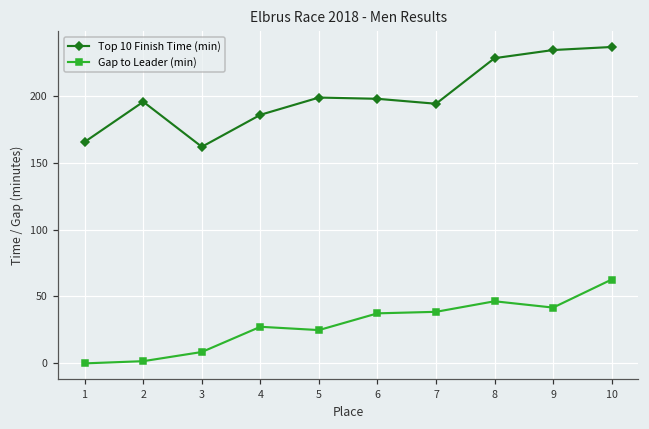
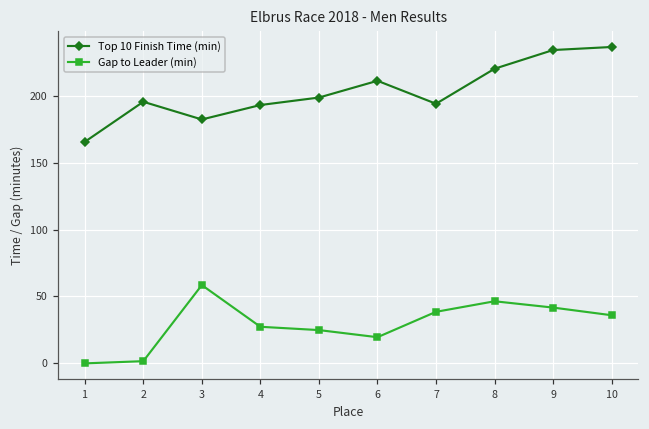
  {
    "Top 10 Finish Time (min)": {
      "1": 165,
      "2": 195,
-     "3": 162,
-     "4": 186,
+     "3": 182,
+     "4": 193,
      "5": 199,
-     "6": 198,
+     "6": 211,
      "7": 194,
-     "8": 228,
+     "8": 220,
      "9": 234,
      "10": 236
    },
    "Gap to Leader (min)": {
      "1": 0,
      "2": 2,
-     "3": 9,
+     "3": 59,
      "4": 27,
      "5": 25,
-     "6": 37,
+     "6": 20,
      "7": 39,
      "8": 46,
      "9": 42,
-     "10": 63
+     "10": 36
    }
  }
